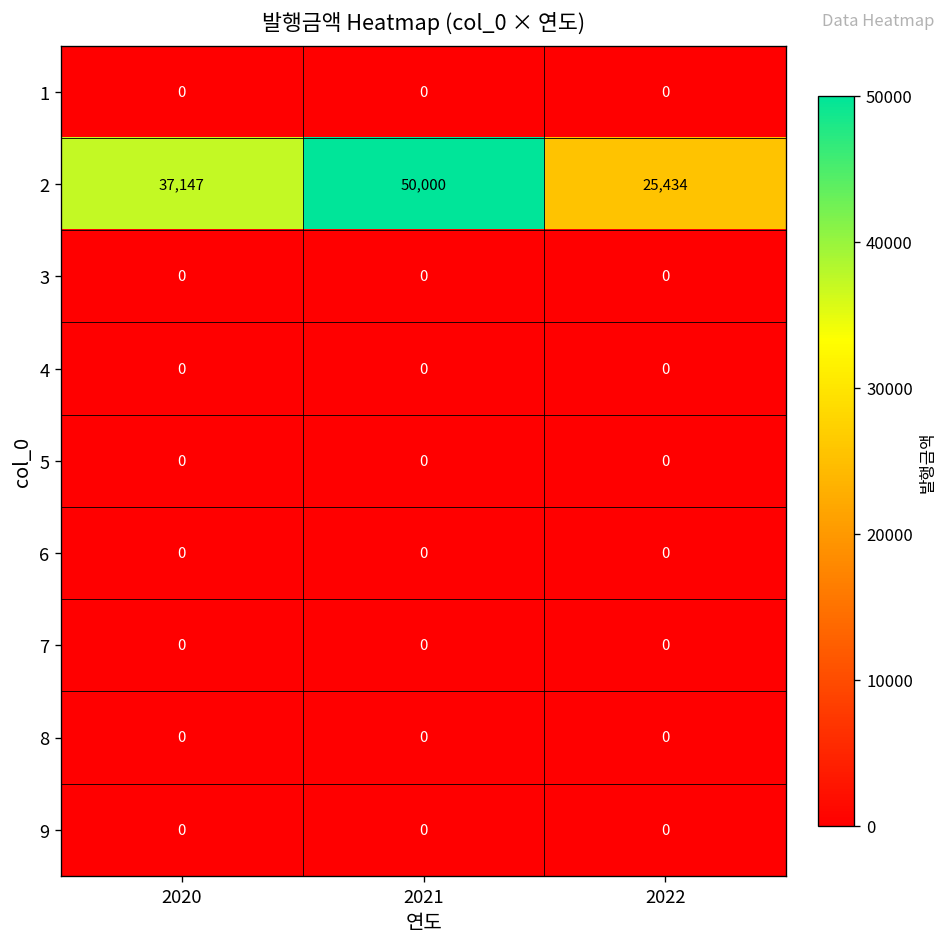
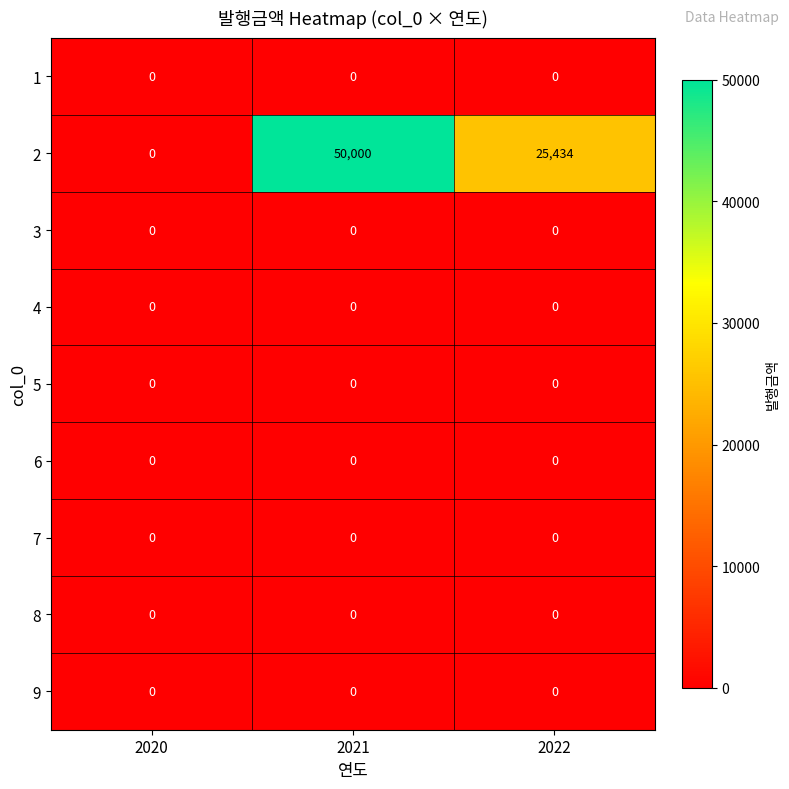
  {
    "1": {
      "2020": "0",
      "2021": "0",
      "2022": "0"
    },
    "2": {
-     "2020": "37,147",
+     "2020": "0",
      "2021": "50,000",
      "2022": "25,434"
    },
    "3": {
      "2020": "0",
      "2021": "0",
      "2022": "0"
    },
    "4": {
      "2020": "0",
      "2021": "0",
      "2022": "0"
    },
    "5": {
      "2020": "0",
      "2021": "0",
      "2022": "0"
    },
    "6": {
      "2020": "0",
      "2021": "0",
      "2022": "0"
    },
    "7": {
      "2020": "0",
      "2021": "0",
      "2022": "0"
    },
    "8": {
      "2020": "0",
      "2021": "0",
      "2022": "0"
    },
    "9": {
      "2020": "0",
      "2021": "0",
      "2022": "0"
    }
  }
